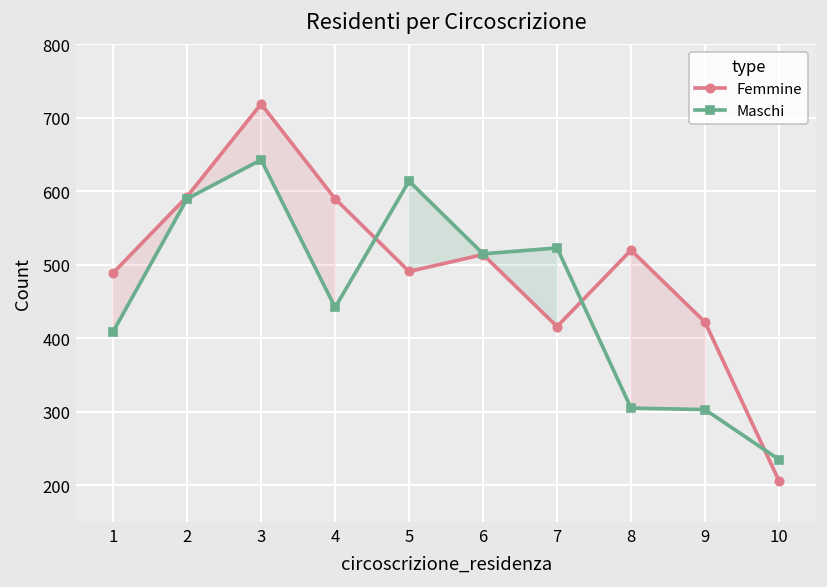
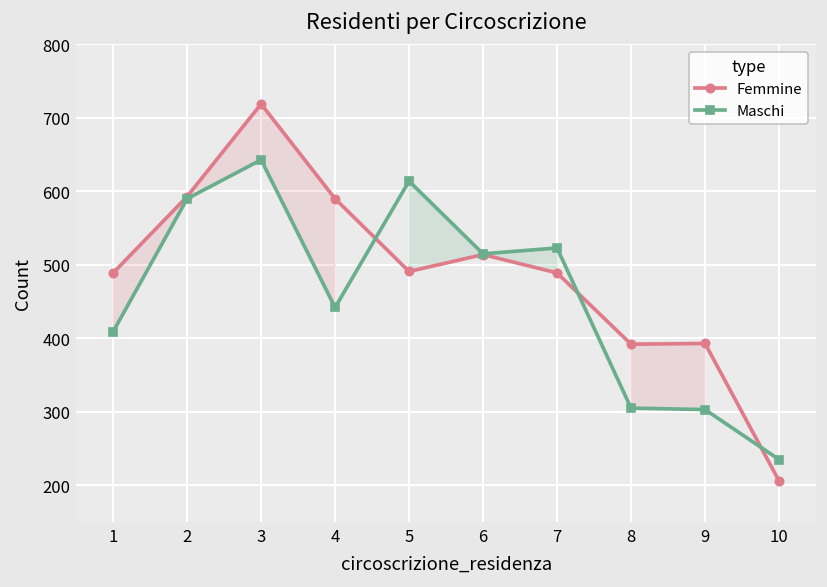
  {
    "Femmine": {
      "1": 490,
      "3": 720,
      "4": 590,
      "5": 490,
-     "7": 420,
-     "8": 520,
-     "9": 420,
+     "7": 490,
+     "8": 390,
+     "9": 390,
      "10": 210
    },
    "Maschi": {
      "1": 410,
      "3": 640,
      "4": 440,
      "5": 610,
      "7": 520,
      "8": 310,
      "9": 300,
      "10": 240
    }
  }
